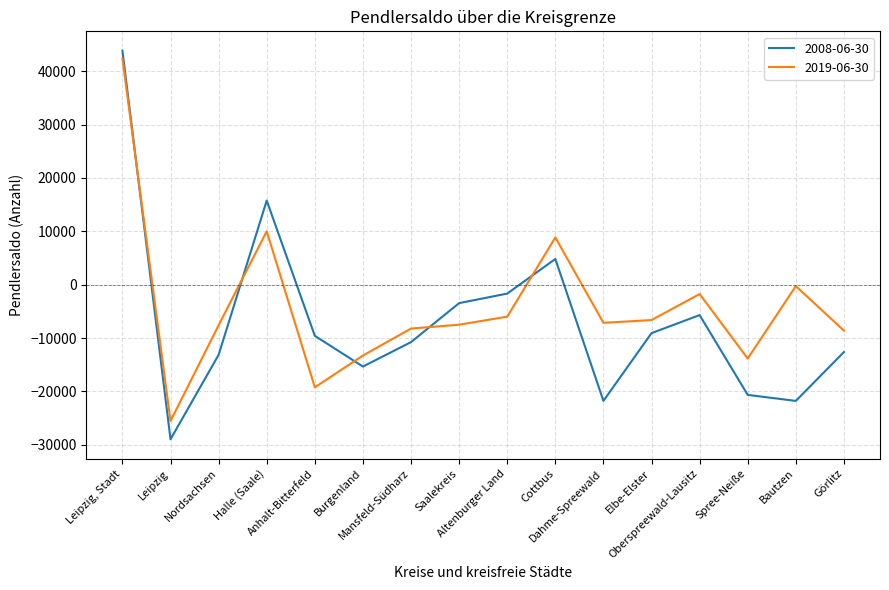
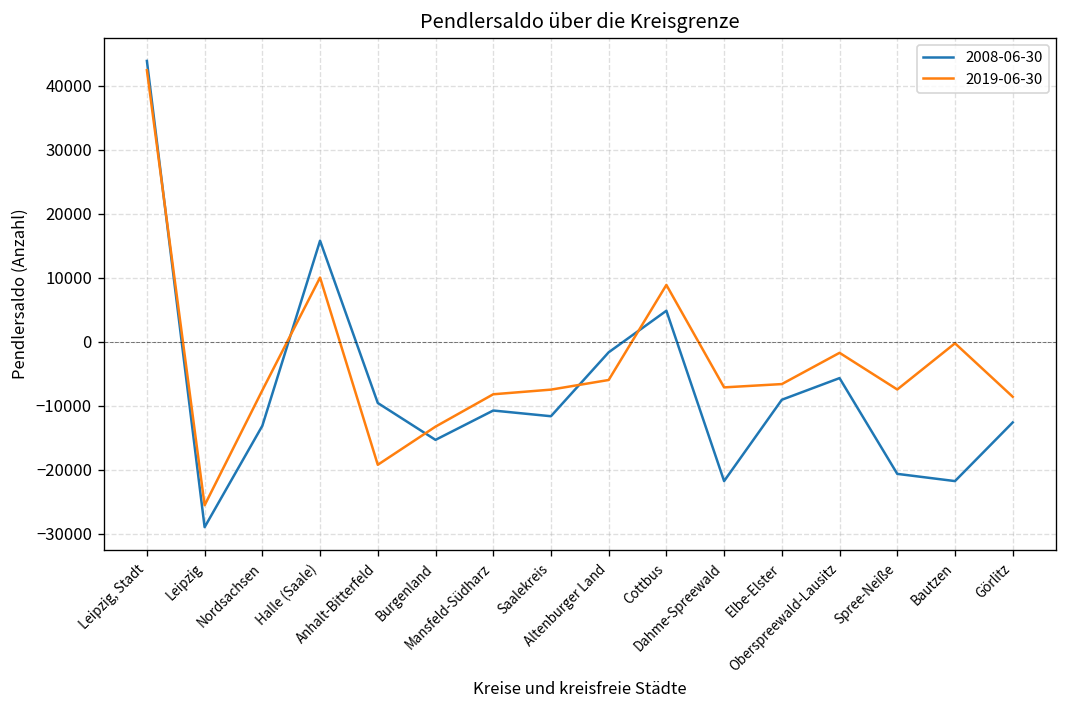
  {
    "2008-06-30": {
      "Leipzig, Stadt": 44000,
      "Leipzig": -29000,
      "Nordsachsen": -13000,
      "Halle (Saale)": 16000,
      "Anhalt-Bitterfeld": -10000,
      "Burgenland": -15000,
      "Mansfeld-Südharz": -11000,
-     "Saalekreis": -3000,
+     "Saalekreis": -12000,
      "Altenburger Land": -2000,
      "Cottbus": 5000,
      "Dahme-Spreewald": -22000,
      "Elbe-Elster": -9000,
      "Oberspreewald-Lausitz": -6000,
      "Spree-Neiße": -21000,
      "Bautzen": -22000,
      "Görlitz": -13000
    },
    "2019-06-30": {
      "Leipzig, Stadt": 42000,
      "Leipzig": -26000,
      "Nordsachsen": -8000,
      "Halle (Saale)": 10000,
      "Anhalt-Bitterfeld": -19000,
      "Burgenland": -13000,
      "Mansfeld-Südharz": -8000,
      "Saalekreis": -8000,
      "Altenburger Land": -6000,
      "Cottbus": 9000,
      "Dahme-Spreewald": -7000,
      "Elbe-Elster": -7000,
      "Oberspreewald-Lausitz": -2000,
-     "Spree-Neiße": -14000,
+     "Spree-Neiße": -7000,
      "Bautzen": 0,
      "Görlitz": -9000
    }
  }
